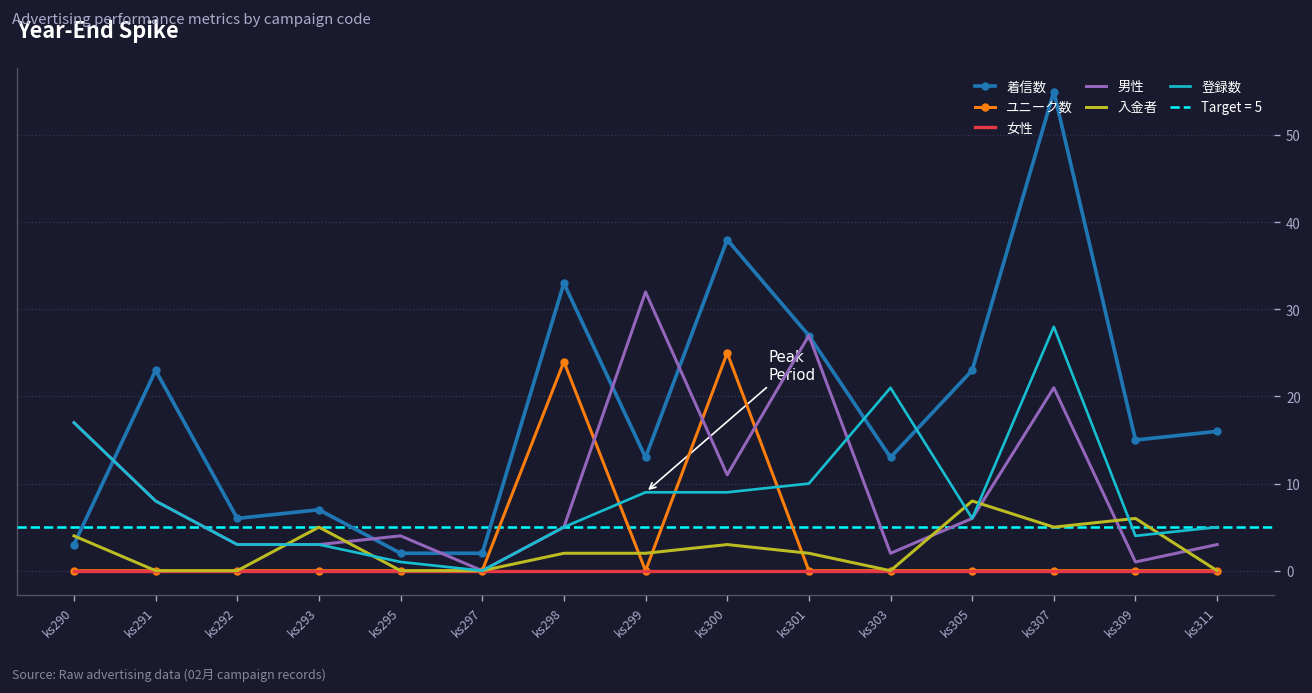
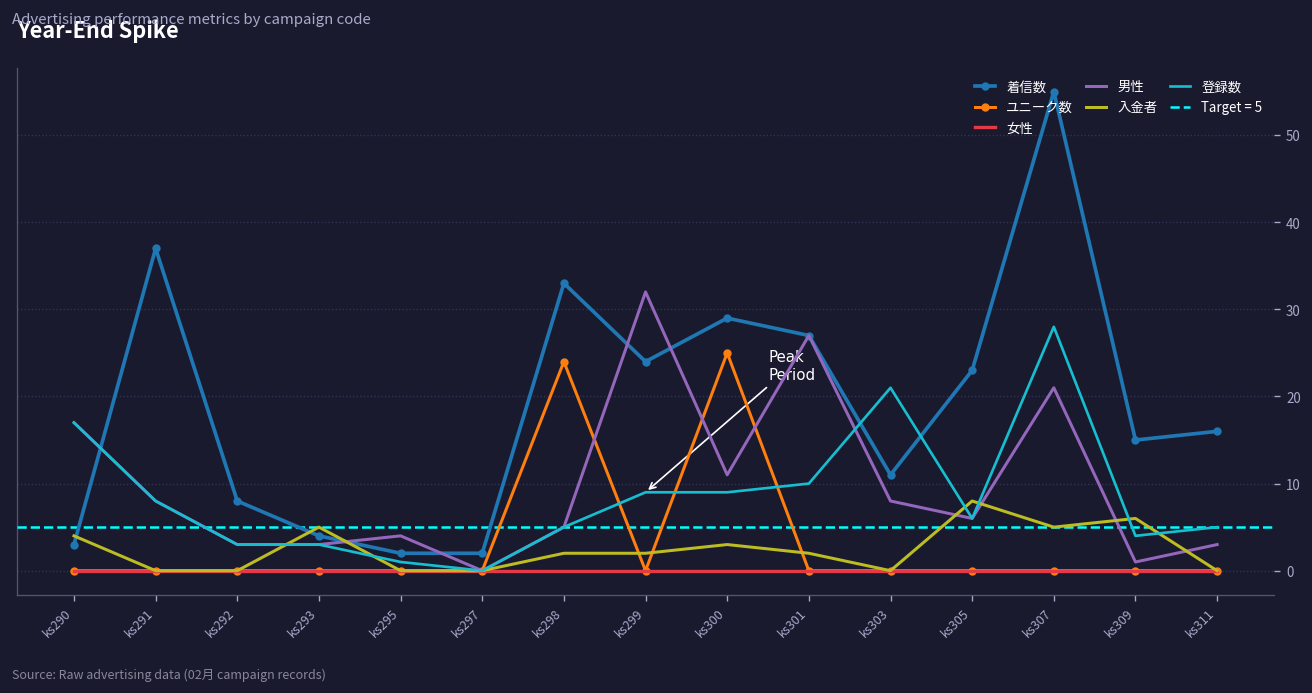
  {
    "着信数": {
      "ks290": 3,
-     "ks291": 23,
-     "ks292": 6,
-     "ks293": 7,
+     "ks291": 37,
+     "ks292": 8,
+     "ks293": 4,
      "ks295": 2,
      "ks297": 2,
      "ks298": 33,
-     "ks299": 13,
-     "ks300": 38,
-     "ks303": 13,
+     "ks299": 24,
+     "ks300": 29,
+     "ks303": 11,
      "ks305": 23,
      "ks307": 55,
      "ks309": 15,
      "ks311": 16
    },
    "ユニーク数": {
      "ks298": 24,
      "ks300": 25
    },
    "女性": {
      "ks298": 0,
      "ks300": 0
    },
    "男性": {
      "ks295": 4,
      "ks299": 32,
      "ks300": 11,
-     "ks303": 2,
+     "ks303": 8,
      "ks307": 21,
      "ks309": 1,
      "ks311": 3
    },
    "入金者": {
      "ks290": 4,
      "ks293": 5,
      "ks298": 2,
      "ks299": 2,
      "ks300": 3,
      "ks301": 2,
      "ks305": 8,
      "ks307": 5,
      "ks309": 6
    },
    "登録数": {
      "ks295": 1,
      "ks299": 9,
      "ks300": 9,
      "ks301": 10,
      "ks303": 21,
      "ks307": 28,
      "ks309": 4,
      "ks311": 5
    }
  }
